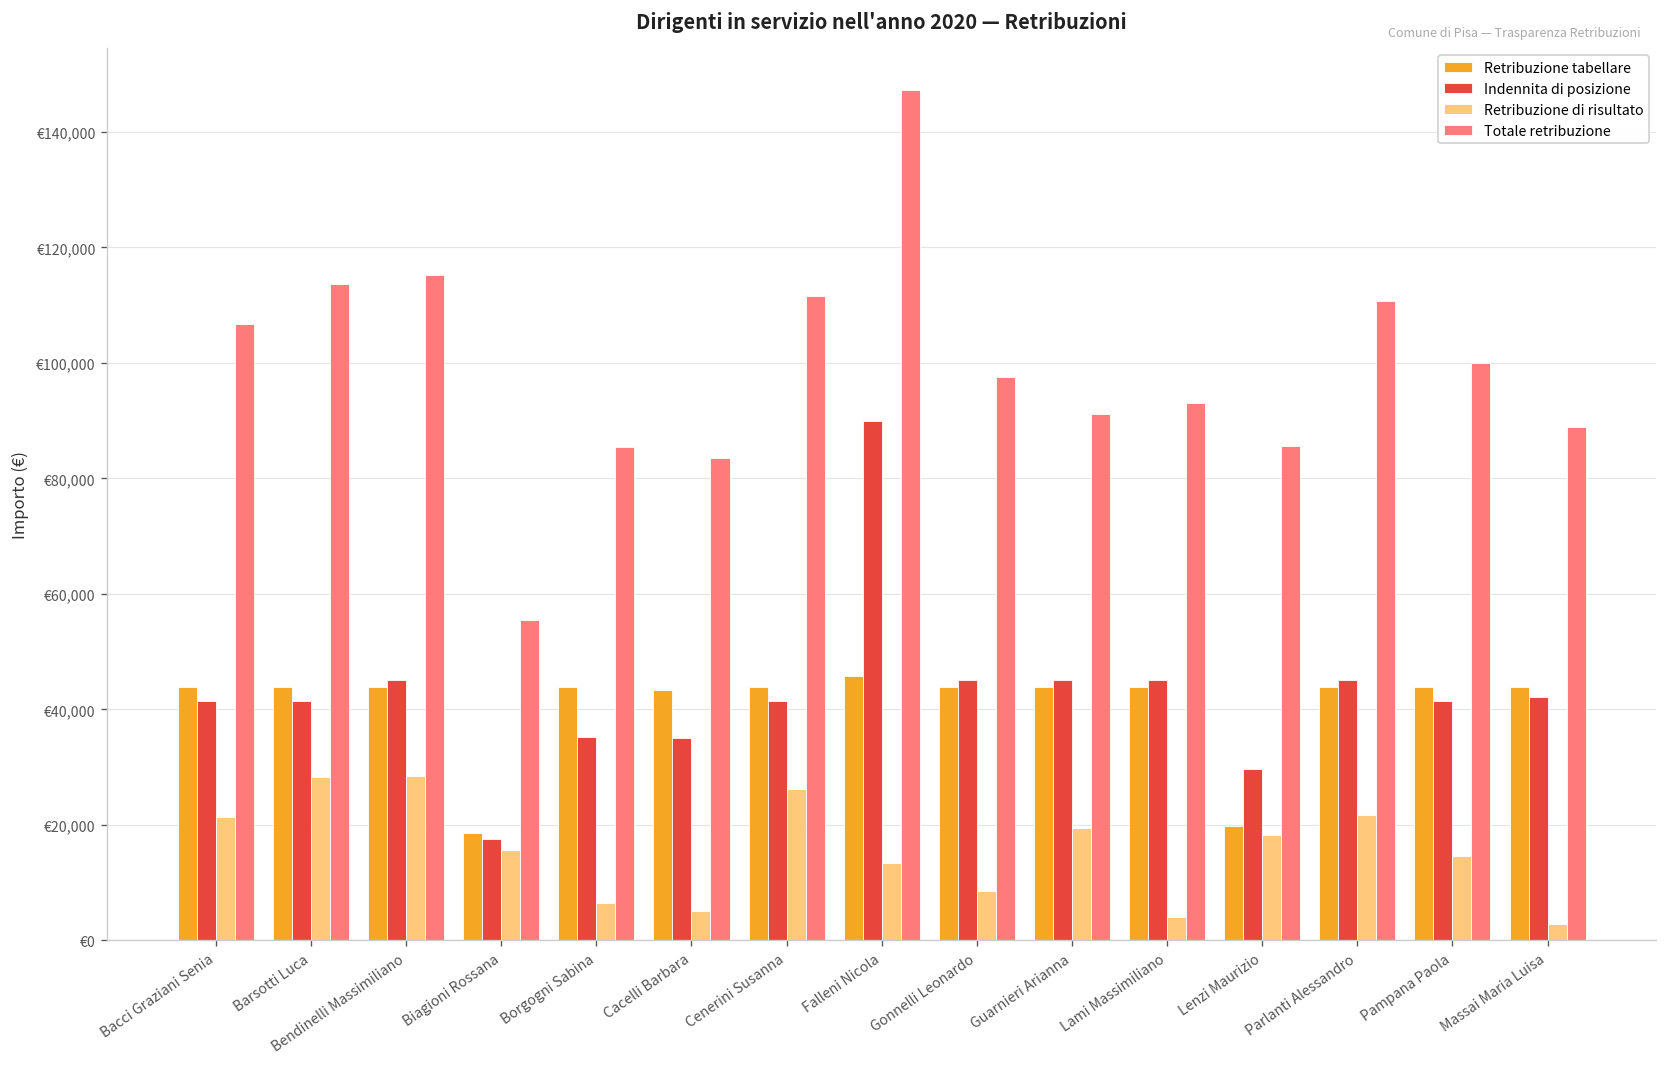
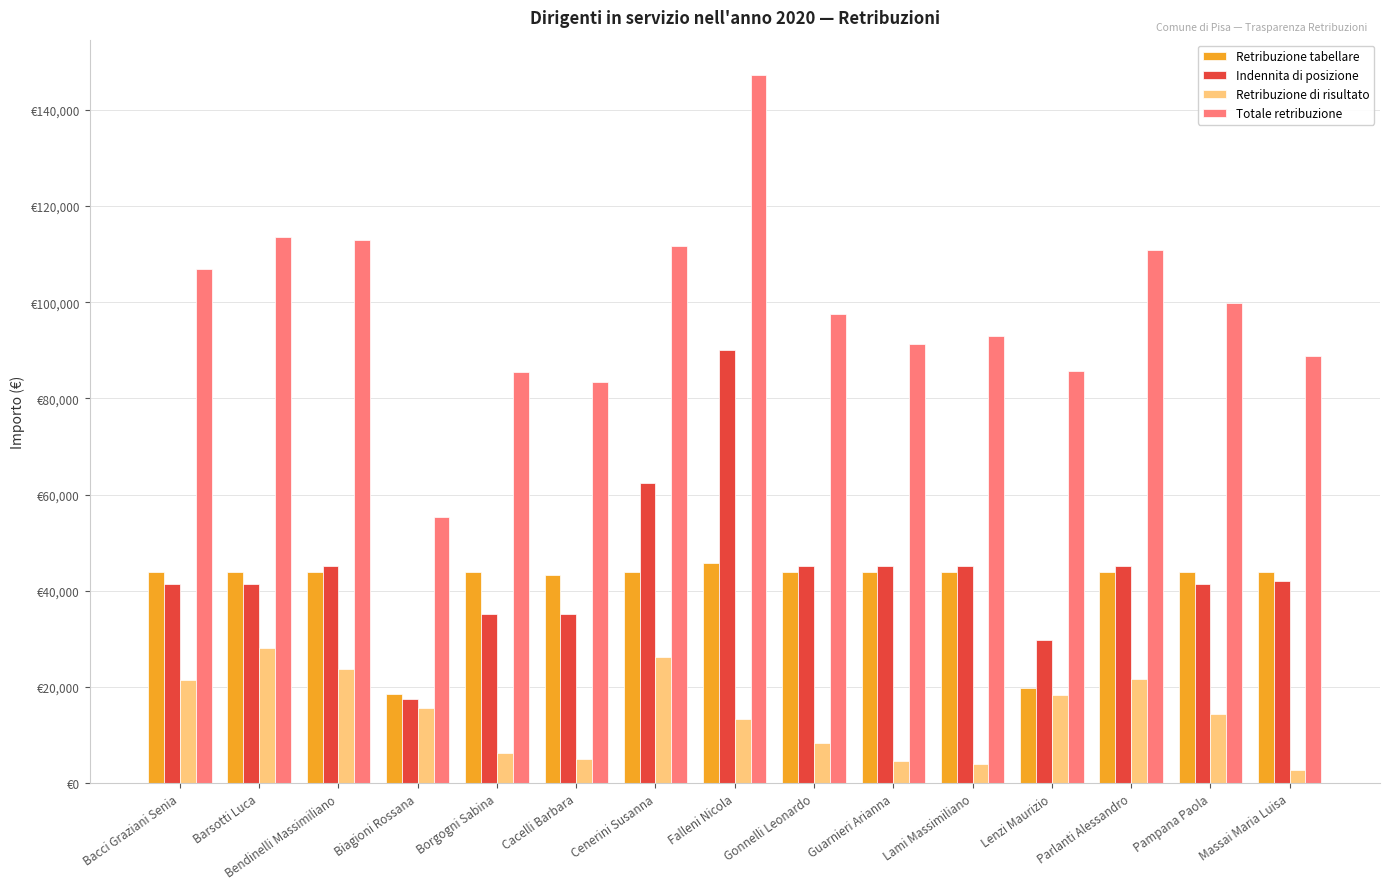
  {
    "Retribuzione tabellare": {
      "Bacci Graziani Senia": "€44,000",
      "Barsotti Luca": "€44,000",
      "Bendinelli Massimiliano": "€44,000",
      "Biagioni Rossana": "€19,000",
      "Borgogni Sabina": "€44,000",
      "Cacelli Barbara": "€43,000",
      "Cenerini Susanna": "€44,000",
      "Falleni Nicola": "€46,000",
      "Gonnelli Leonardo": "€44,000",
      "Guarnieri Arianna": "€44,000",
      "Lami Massimiliano": "€44,000",
      "Lenzi Maurizio": "€20,000",
      "Parlanti Alessandro": "€44,000",
      "Pampana Paola": "€44,000",
      "Massai Maria Luisa": "€44,000"
    },
    "Indennita di posizione": {
      "Bacci Graziani Senia": "€42,000",
      "Barsotti Luca": "€42,000",
      "Bendinelli Massimiliano": "€45,000",
      "Biagioni Rossana": "€18,000",
      "Borgogni Sabina": "€35,000",
      "Cacelli Barbara": "€35,000",
-     "Cenerini Susanna": "€42,000",
+     "Cenerini Susanna": "€63,000",
      "Falleni Nicola": "€90,000",
      "Gonnelli Leonardo": "€45,000",
      "Guarnieri Arianna": "€45,000",
      "Lami Massimiliano": "€45,000",
      "Lenzi Maurizio": "€30,000",
      "Parlanti Alessandro": "€45,000",
      "Pampana Paola": "€42,000",
      "Massai Maria Luisa": "€42,000"
    },
    "Retribuzione di risultato": {
      "Bacci Graziani Senia": "€21,000",
      "Barsotti Luca": "€28,000",
-     "Bendinelli Massimiliano": "€28,000",
+     "Bendinelli Massimiliano": "€24,000",
      "Biagioni Rossana": "€16,000",
      "Borgogni Sabina": "€6,000",
      "Cacelli Barbara": "€5,000",
      "Cenerini Susanna": "€26,000",
      "Falleni Nicola": "€13,000",
      "Gonnelli Leonardo": "€8,000",
-     "Guarnieri Arianna": "€20,000",
+     "Guarnieri Arianna": "€5,000",
      "Lami Massimiliano": "€4,000",
      "Lenzi Maurizio": "€18,000",
      "Parlanti Alessandro": "€22,000",
      "Pampana Paola": "€15,000",
      "Massai Maria Luisa": "€3,000"
    },
    "Totale retribuzione": {
      "Bacci Graziani Senia": "€107,000",
      "Barsotti Luca": "€114,000",
-     "Bendinelli Massimiliano": "€115,000",
+     "Bendinelli Massimiliano": "€113,000",
      "Biagioni Rossana": "€55,000",
      "Borgogni Sabina": "€85,000",
      "Cacelli Barbara": "€83,000",
      "Cenerini Susanna": "€112,000",
      "Falleni Nicola": "€147,000",
      "Gonnelli Leonardo": "€98,000",
      "Guarnieri Arianna": "€91,000",
      "Lami Massimiliano": "€93,000",
      "Lenzi Maurizio": "€86,000",
      "Parlanti Alessandro": "€111,000",
      "Pampana Paola": "€100,000",
      "Massai Maria Luisa": "€89,000"
    }
  }
